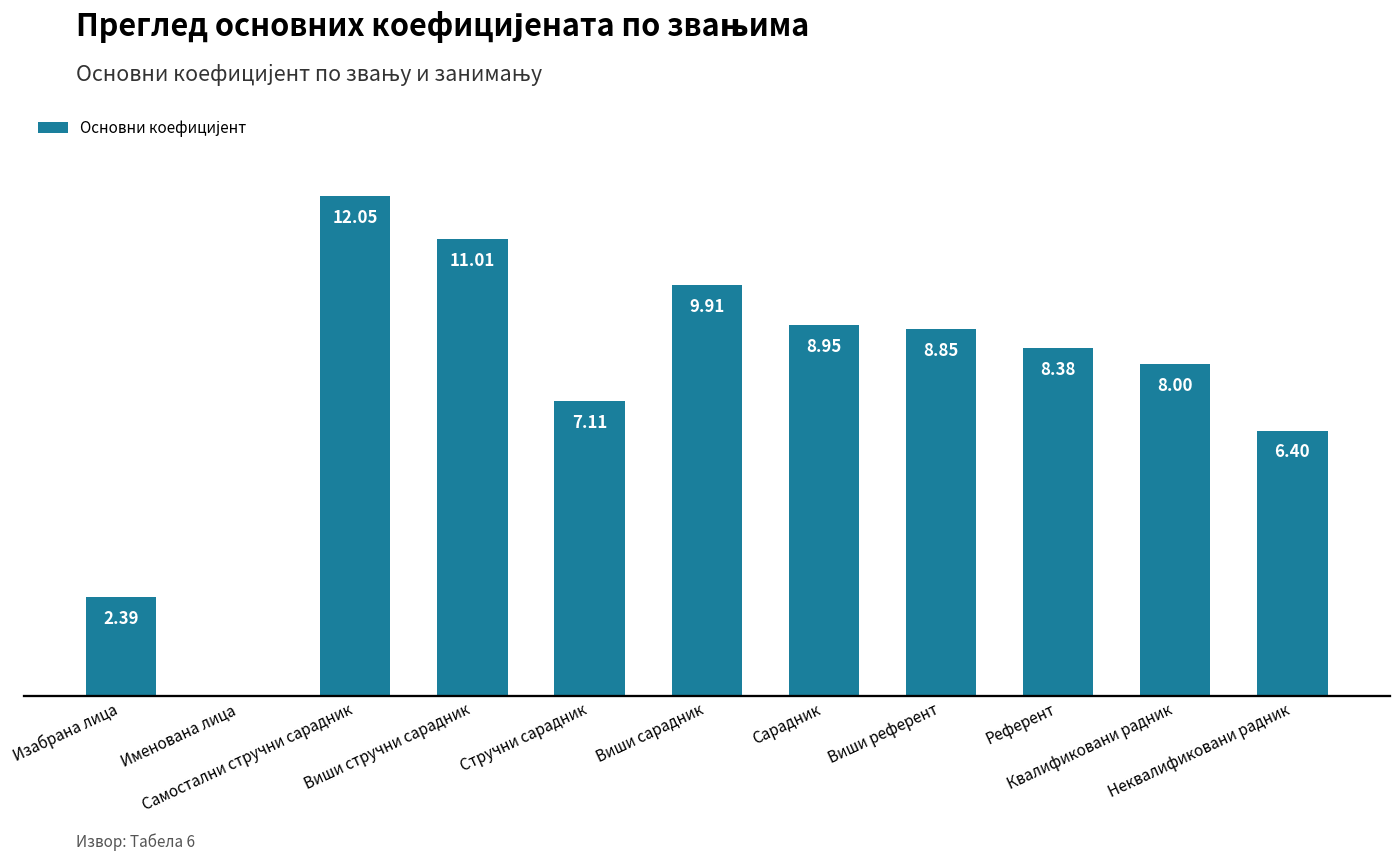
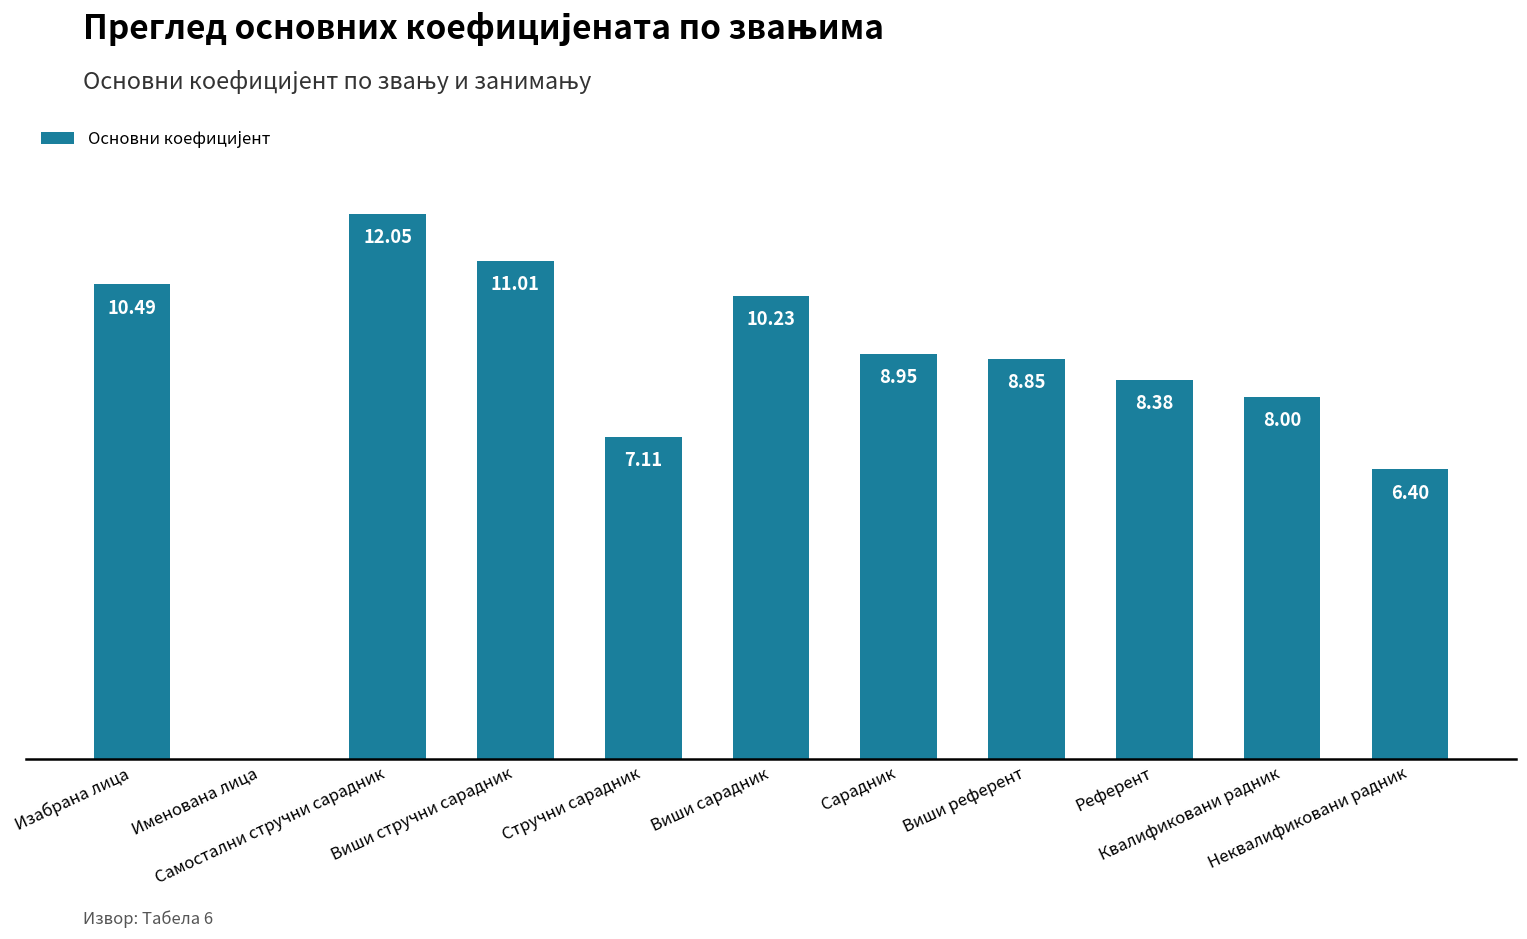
  {
-   "Изабрана лица": 2.39,
+   "Изабрана лица": 10.49,
    "Самостални стручни сарадник": 12.05,
    "Виши стручни сарадник": 11.01,
    "Стручни сарадник": 7.11,
-   "Виши сарадник": 9.91,
+   "Виши сарадник": 10.23,
    "Сарадник": 8.95,
    "Виши референт": 8.85,
    "Референт": 8.38,
    "Квалификовани радник": 8.00,
    "Неквалификовани радник": 6.40
  }
